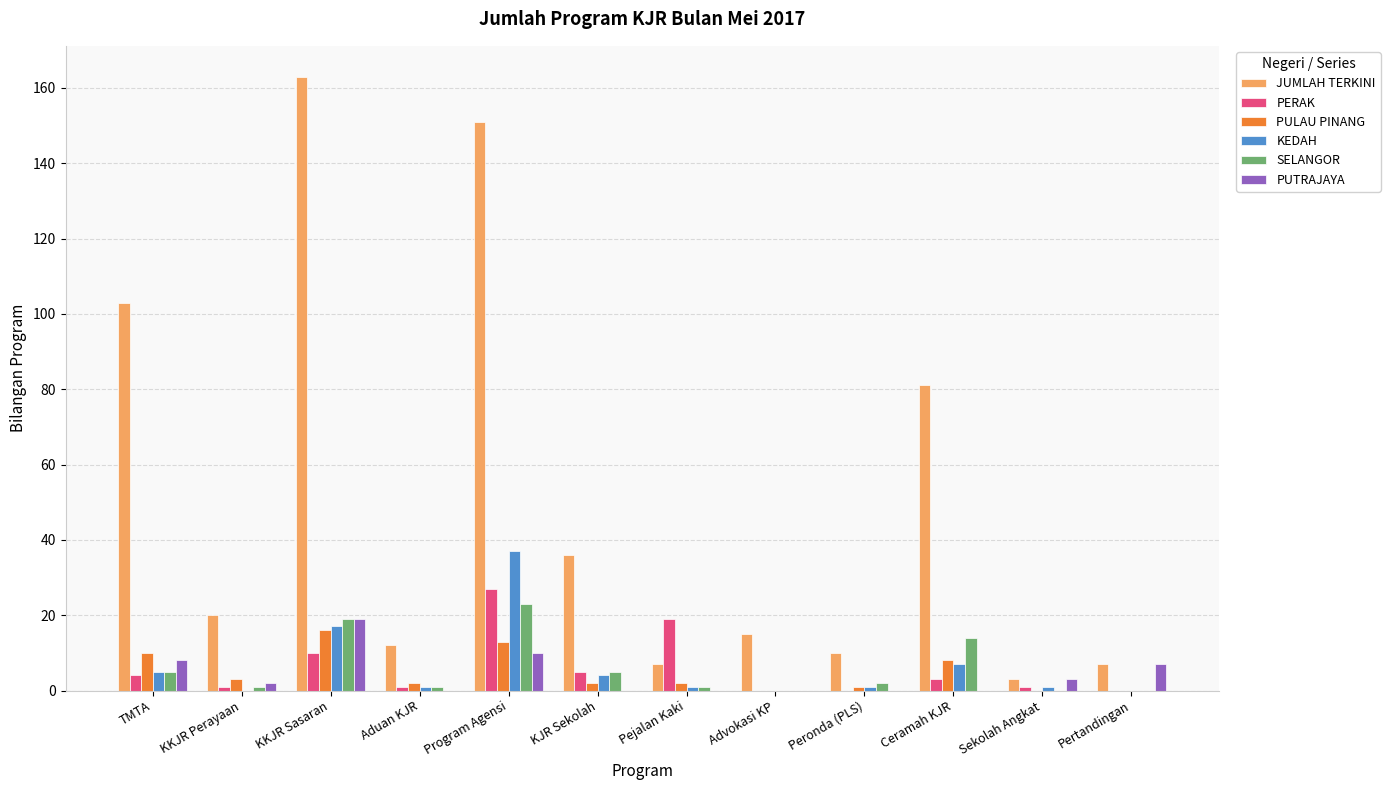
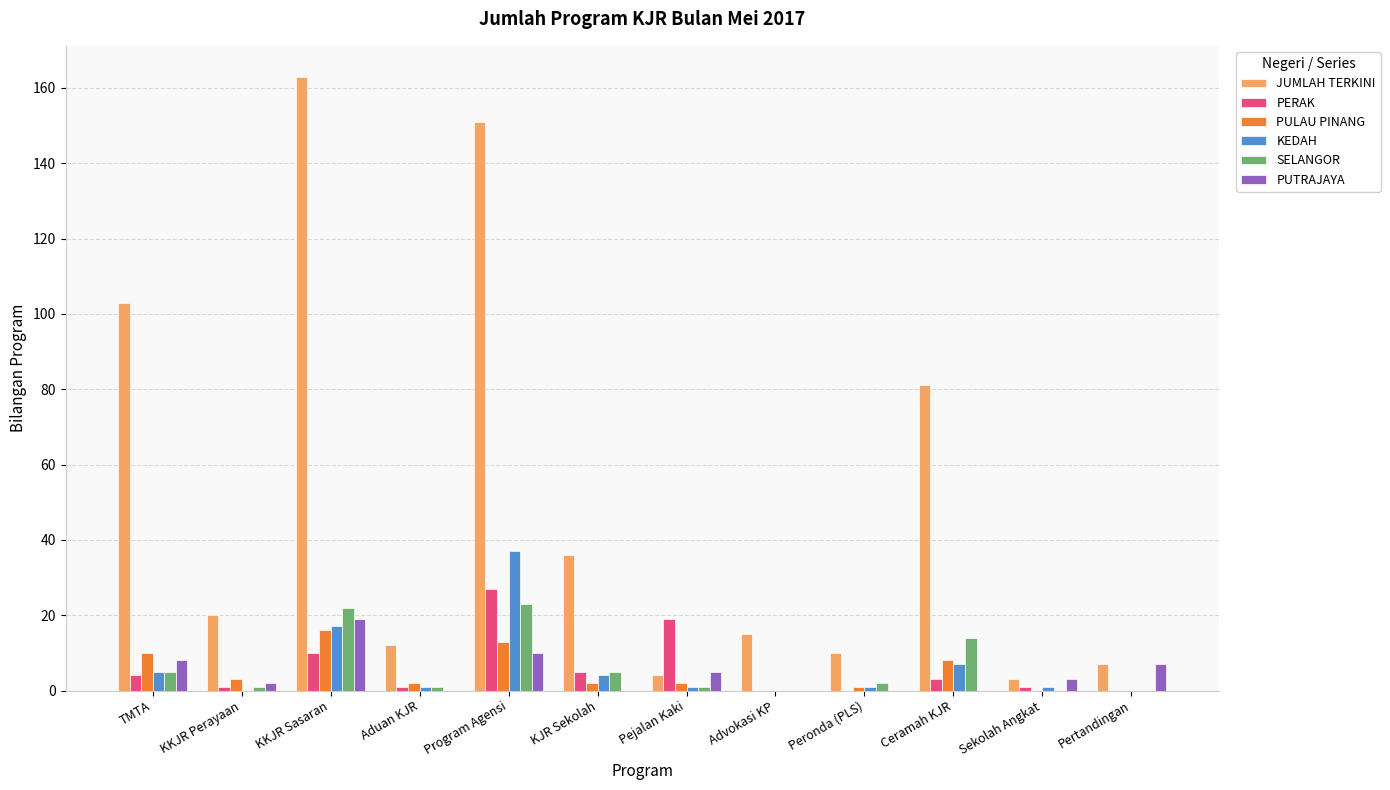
  {
    "JUMLAH TERKINI": {
      "TMTA": 103,
      "KKJR Perayaan": 20,
      "KKJR Sasaran": 163,
      "Aduan KJR": 12,
      "Program Agensi": 151,
      "KJR Sekolah": 36,
-     "Pejalan Kaki": 7,
+     "Pejalan Kaki": 4,
      "Advokasi KP": 15,
      "Peronda (PLS)": 10,
      "Ceramah KJR": 81,
      "Sekolah Angkat": 3,
      "Pertandingan": 7
    },
    "PERAK": {
      "TMTA": 4,
      "KKJR Perayaan": 1,
      "KKJR Sasaran": 10,
      "Aduan KJR": 1,
      "Program Agensi": 27,
      "KJR Sekolah": 5,
      "Pejalan Kaki": 19,
      "Advokasi KP": 0,
      "Peronda (PLS)": 0,
      "Ceramah KJR": 3,
      "Sekolah Angkat": 1,
      "Pertandingan": 0
    },
    "PULAU PINANG": {
      "TMTA": 10,
      "KKJR Perayaan": 3,
      "KKJR Sasaran": 16,
      "Aduan KJR": 2,
      "Program Agensi": 13,
      "KJR Sekolah": 2,
      "Pejalan Kaki": 2,
      "Advokasi KP": 0,
      "Peronda (PLS)": 1,
      "Ceramah KJR": 8,
      "Sekolah Angkat": 0,
      "Pertandingan": 0
    },
    "KEDAH": {
      "TMTA": 5,
      "KKJR Perayaan": 0,
      "KKJR Sasaran": 17,
      "Aduan KJR": 1,
      "Program Agensi": 37,
      "KJR Sekolah": 4,
      "Pejalan Kaki": 1,
      "Advokasi KP": 0,
      "Peronda (PLS)": 1,
      "Ceramah KJR": 7,
      "Sekolah Angkat": 1,
      "Pertandingan": 0
    },
    "SELANGOR": {
      "TMTA": 5,
      "KKJR Perayaan": 1,
-     "KKJR Sasaran": 19,
+     "KKJR Sasaran": 22,
      "Aduan KJR": 1,
      "Program Agensi": 23,
      "KJR Sekolah": 5,
      "Pejalan Kaki": 1,
      "Advokasi KP": 0,
      "Peronda (PLS)": 2,
      "Ceramah KJR": 14,
      "Sekolah Angkat": 0,
      "Pertandingan": 0
    },
    "PUTRAJAYA": {
      "TMTA": 8,
      "KKJR Perayaan": 2,
      "KKJR Sasaran": 19,
      "Aduan KJR": 0,
      "Program Agensi": 10,
      "KJR Sekolah": 0,
-     "Pejalan Kaki": 0,
+     "Pejalan Kaki": 5,
      "Advokasi KP": 0,
      "Peronda (PLS)": 0,
      "Ceramah KJR": 0,
      "Sekolah Angkat": 3,
      "Pertandingan": 7
    }
  }
